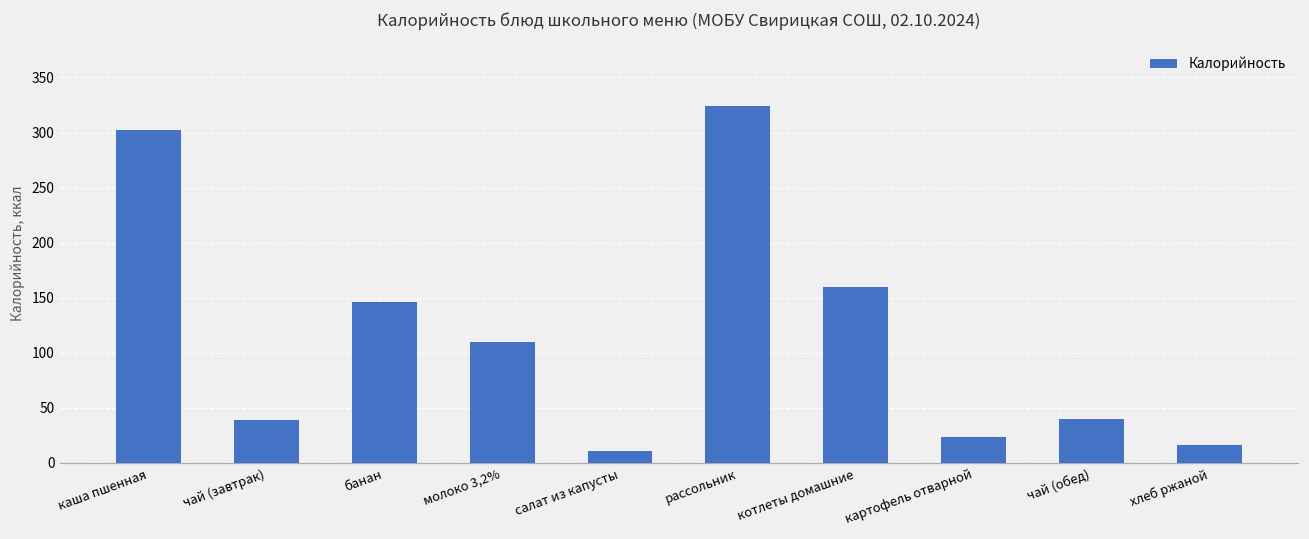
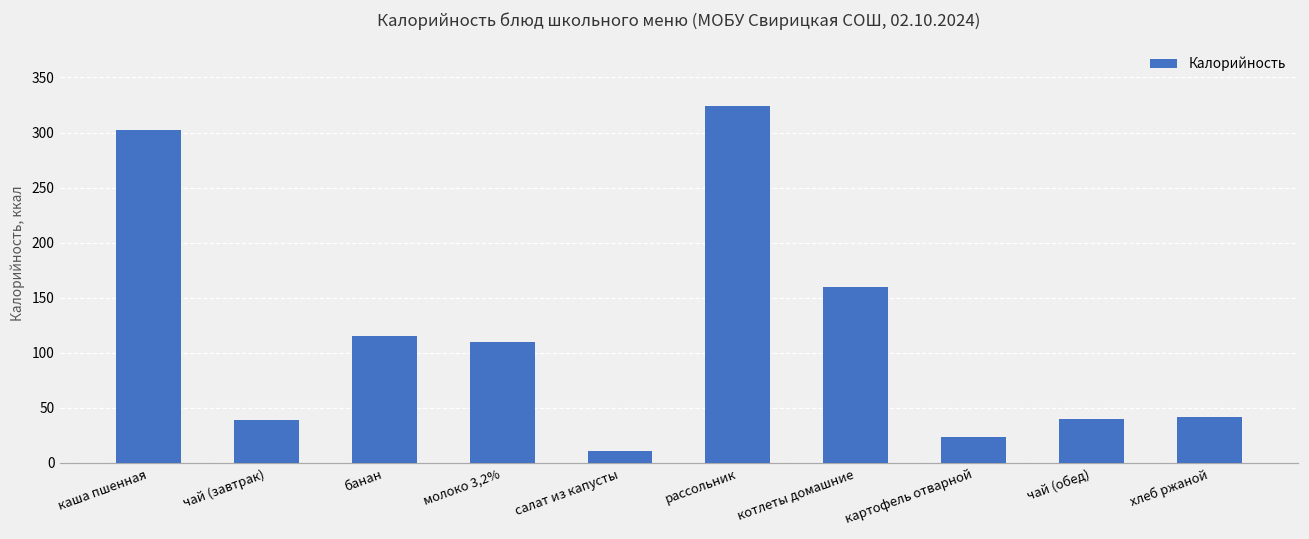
  {
    "каша пшенная": 302,
    "чай (завтрак)": 39,
-   "банан": 146,
+   "банан": 115,
    "молоко 3,2%": 110,
    "салат из капусты": 11,
    "рассольник": 324,
    "котлеты домашние": 160,
    "картофель отварной": 24,
    "чай (обед)": 40,
-   "хлеб ржаной": 17
+   "хлеб ржаной": 42
  }
